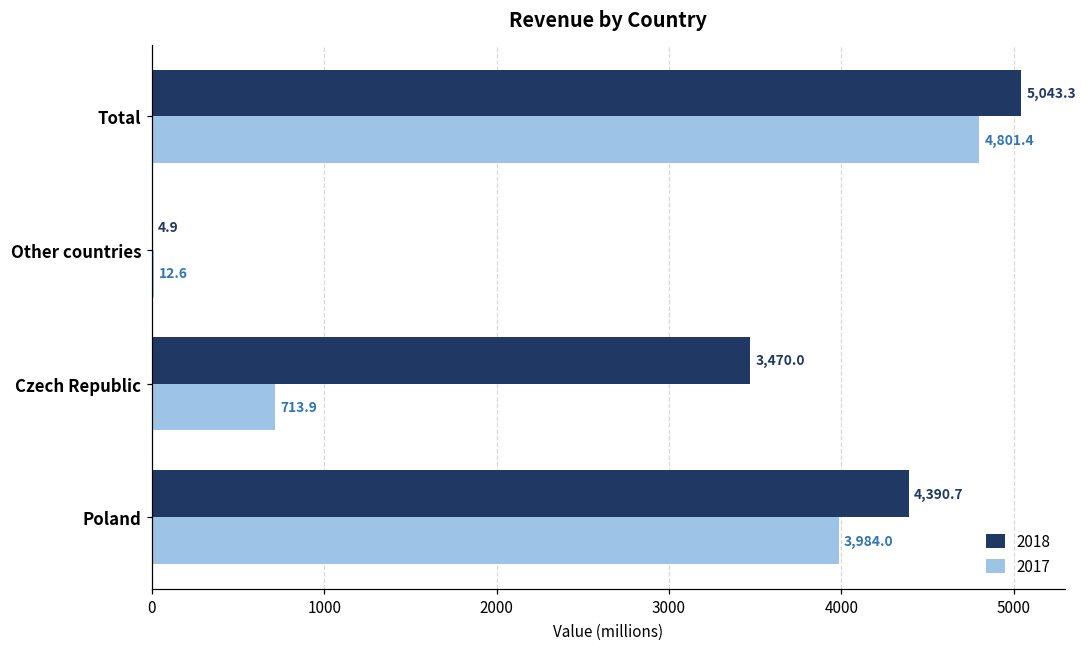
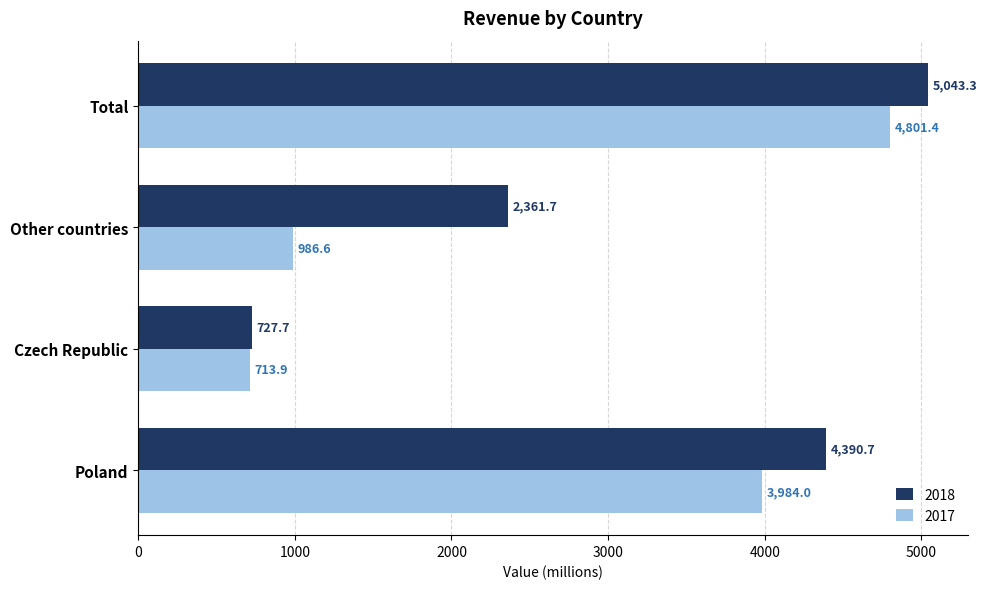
  {
    "2018": {
      "Total": "5,043.3",
-     "Other countries": "4.9",
-     "Czech Republic": "3,470.0",
+     "Other countries": "2,361.7",
+     "Czech Republic": "727.7",
      "Poland": "4,390.7"
    },
    "2017": {
      "Total": "4,801.4",
-     "Other countries": "12.6",
+     "Other countries": "986.6",
      "Czech Republic": "713.9",
      "Poland": "3,984.0"
    }
  }
